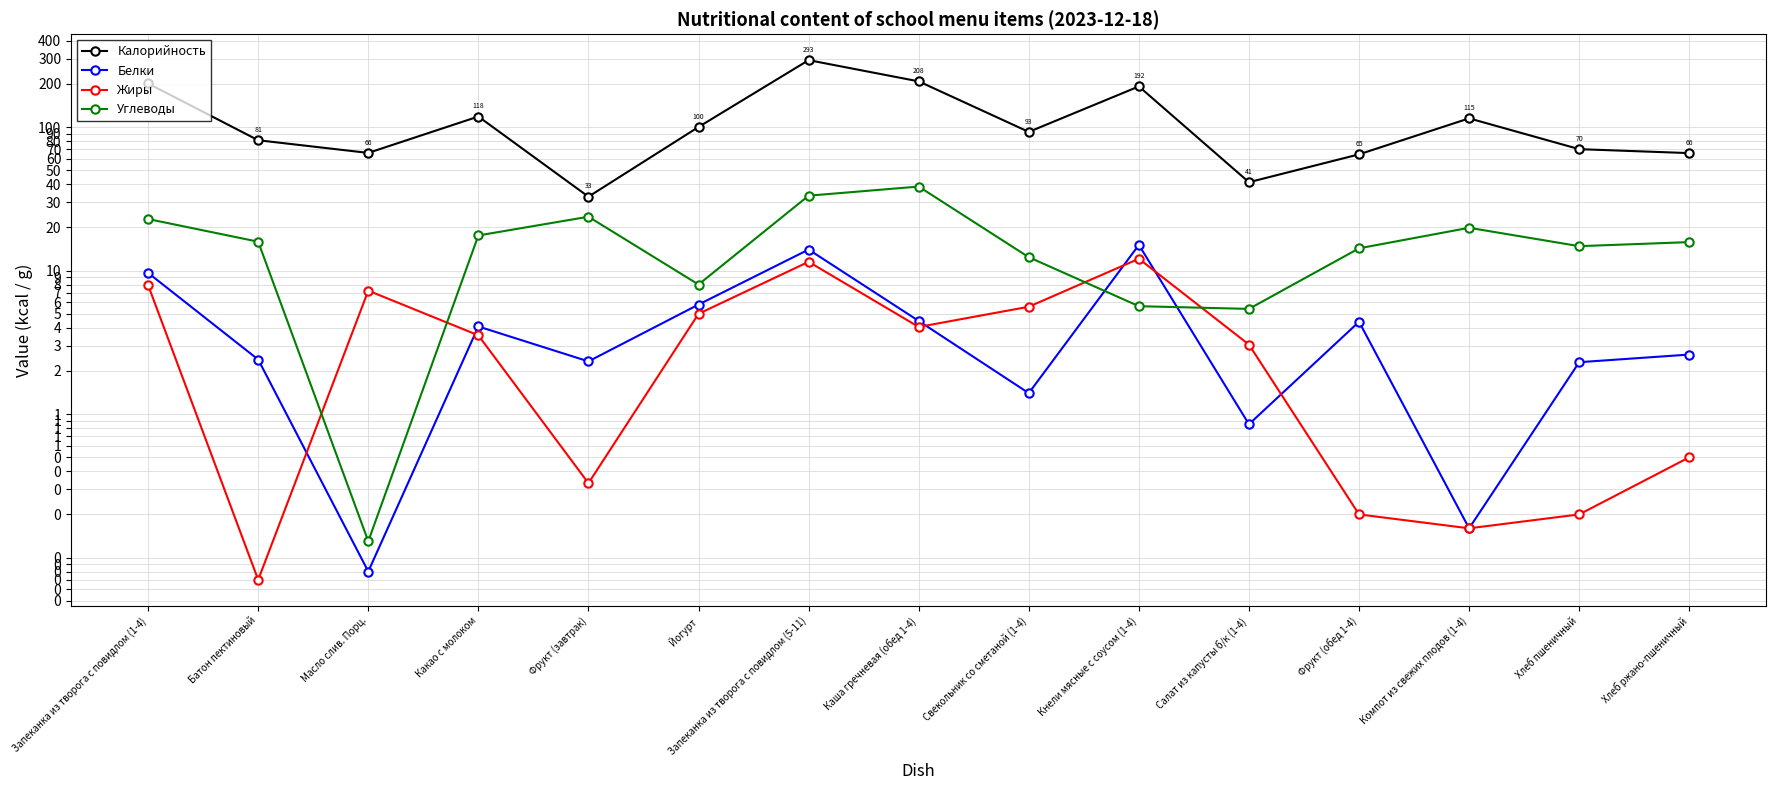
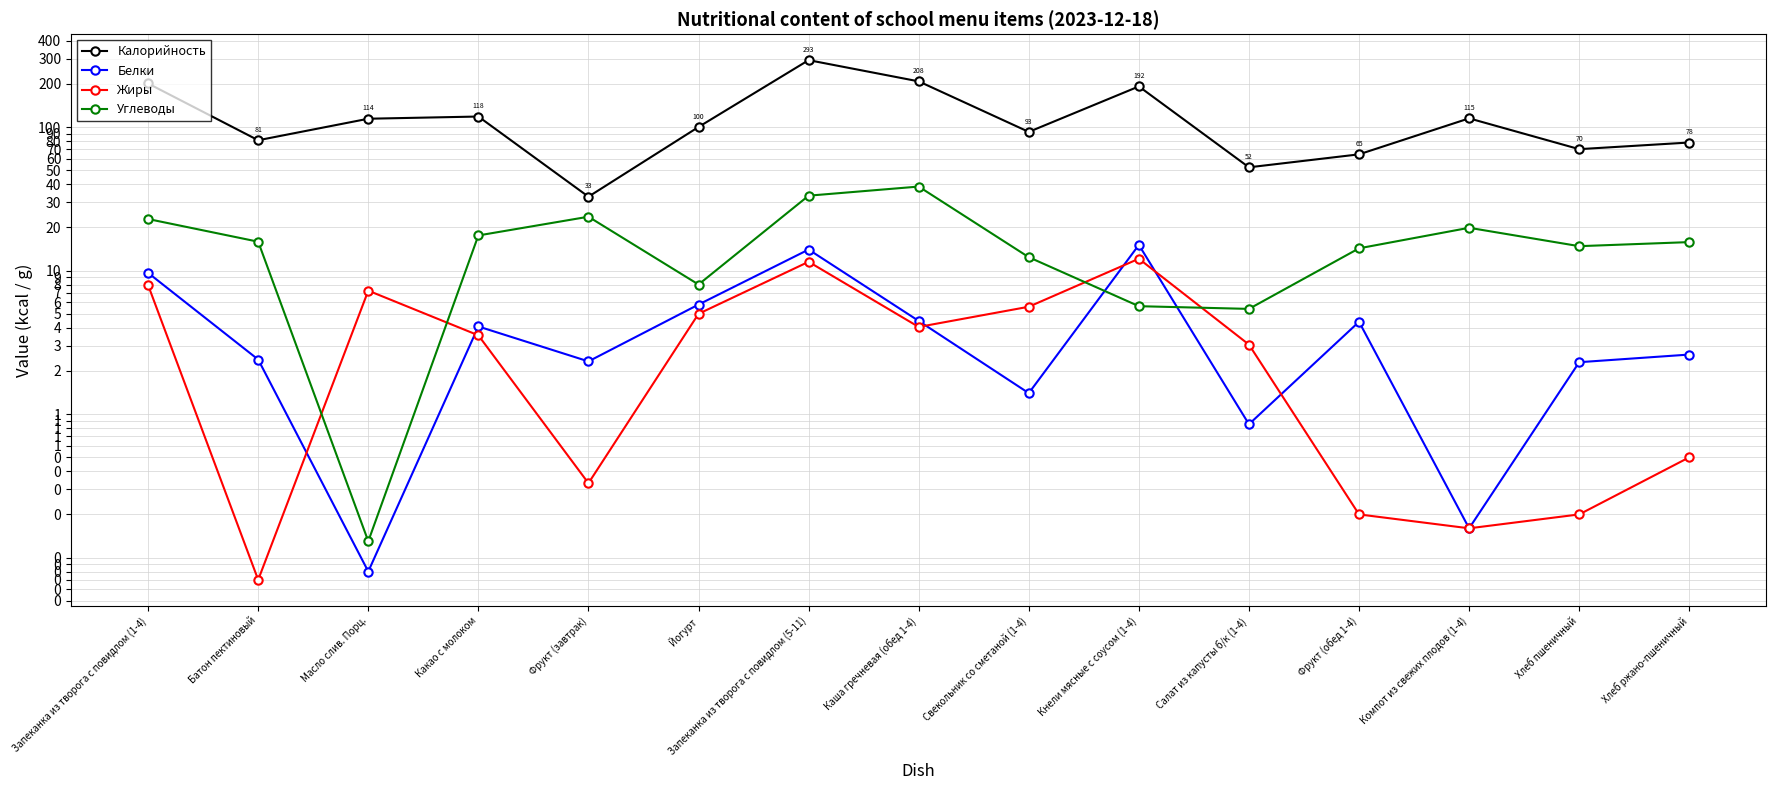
  {
    "Калорийность": {
      "Батон пектиновый": 81,
-     "Масло слив. Порц.": 66,
+     "Масло слив. Порц.": 114,
      "Какао с молоком": 118,
      "Фрукт (завтрак)": 33,
      "Йогурт": 100,
      "Запеканка из творога с повидлом (5-11)": 293,
      "Каша гречневая (обед 1-4)": 208,
      "Свекольник со сметаной (1-4)": 93,
      "Кнели мясные с соусом (1-4)": 192,
-     "Салат из капусты б/к (1-4)": 41,
+     "Салат из капусты б/к (1-4)": 52,
      "Фрукт (обед 1-4)": 65,
      "Компот из свежих плодов (1-4)": 115,
      "Хлеб пшеничный": 70,
-     "Хлеб ржано-пшеничный": 66
+     "Хлеб ржано-пшеничный": 78
    }
  }
